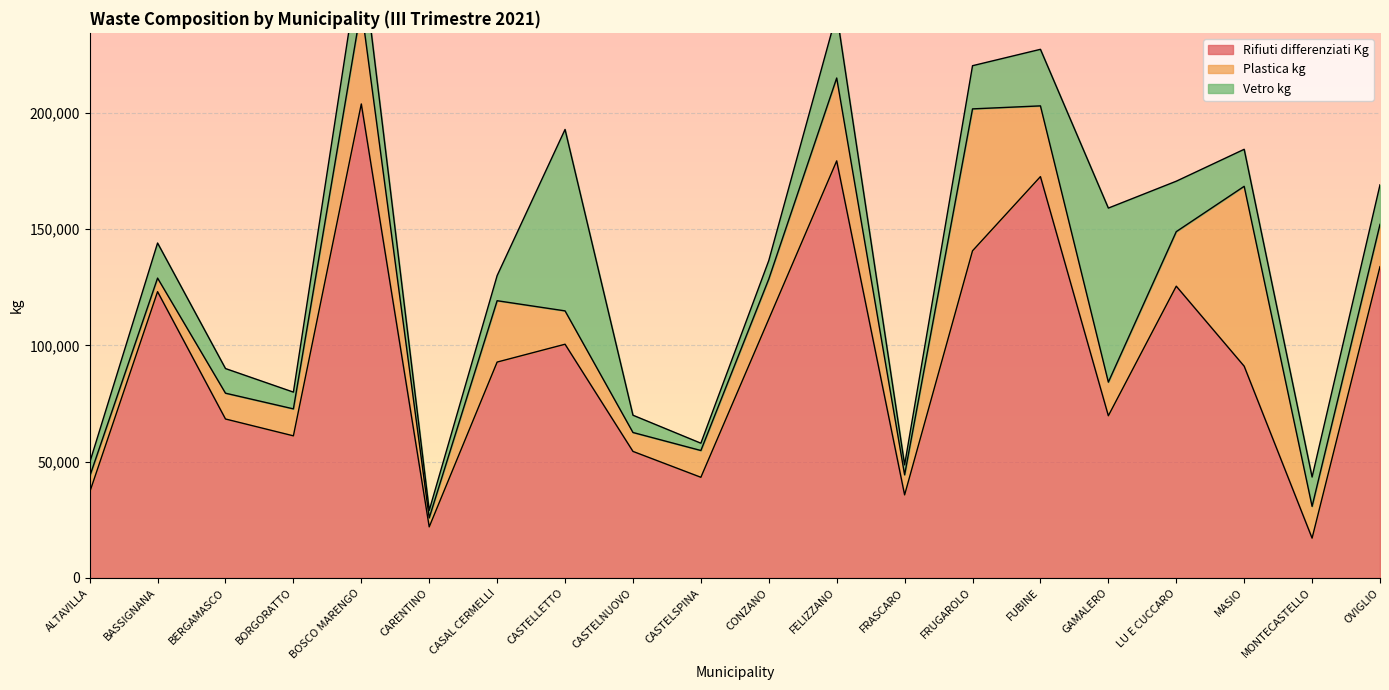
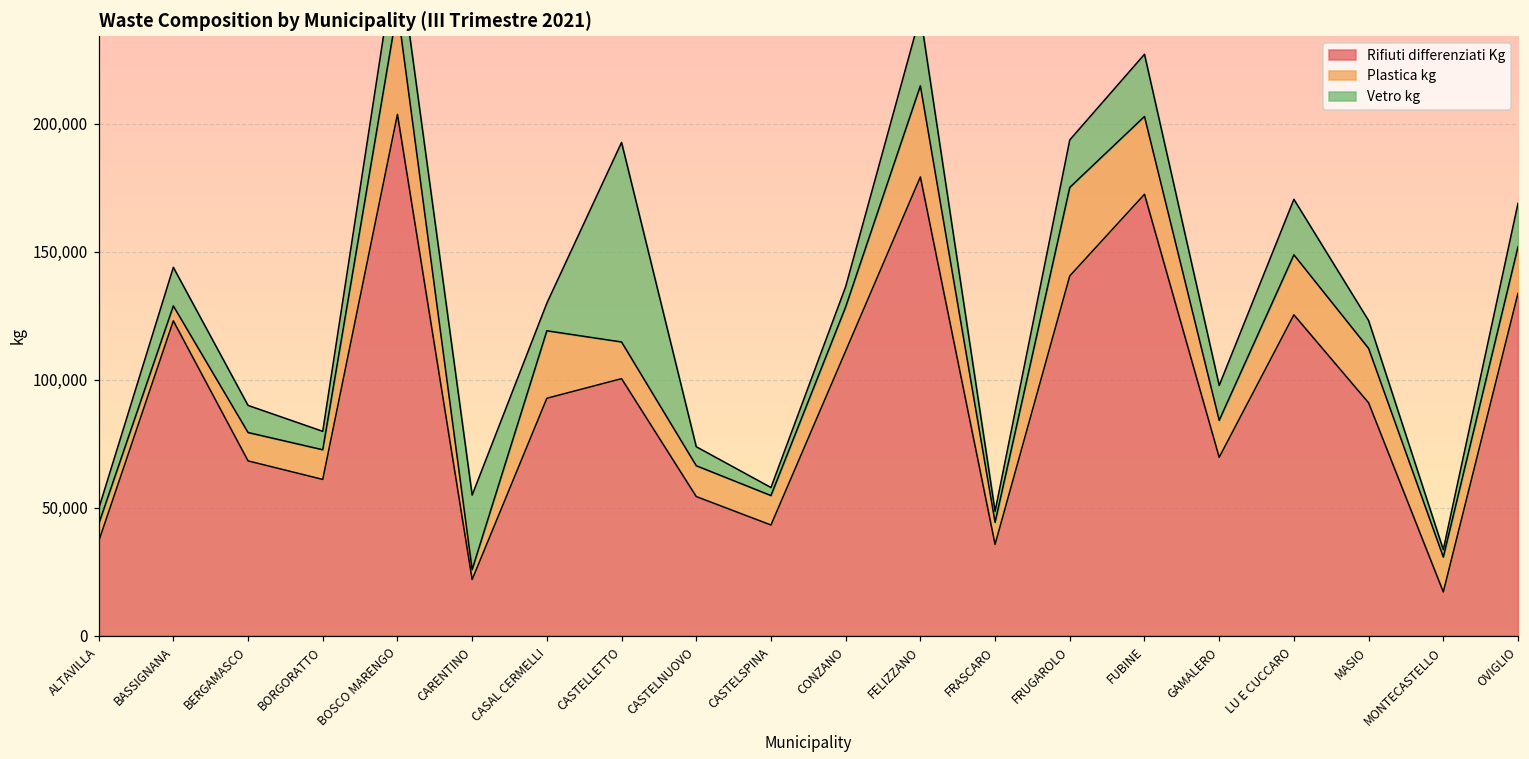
  {
    "Rifiuti differenziati Kg": {
      "ALTAVILLA": "37,000",
      "BASSIGNANA": "123,000",
      "BERGAMASCO": "68,000",
      "BORGORATTO": "61,000",
      "BOSCO MARENGO": "204,000",
      "CARENTINO": "22,000",
      "CASAL CERMELLI": "93,000",
      "CASTELLETTO": "100,000",
      "CASTELNUOVO": "54,000",
      "CASTELSPINA": "43,000",
      "CONZANO": "111,000",
      "FELIZZANO": "179,000",
      "FRASCARO": "36,000",
      "FRUGAROLO": "141,000",
      "FUBINE": "173,000",
      "GAMALERO": "70,000",
      "LU E CUCCARO": "125,000",
      "MASIO": "91,000",
      "MONTECASTELLO": "17,000",
      "OVIGLIO": "134,000"
    },
    "Plastica kg": {
      "ALTAVILLA": "7,000",
      "BASSIGNANA": "6,000",
      "BERGAMASCO": "11,000",
      "BORGORATTO": "12,000",
      "CARENTINO": "4,000",
      "CASAL CERMELLI": "26,000",
      "CASTELLETTO": "14,000",
-     "CASTELNUOVO": "8,000",
+     "CASTELNUOVO": "12,000",
      "CASTELSPINA": "12,000",
      "CONZANO": "17,000",
      "FELIZZANO": "36,000",
      "FRASCARO": "9,000",
-     "FRUGAROLO": "61,000",
+     "FRUGAROLO": "35,000",
      "FUBINE": "30,000",
      "GAMALERO": "14,000",
      "LU E CUCCARO": "23,000",
-     "MASIO": "77,000",
+     "MASIO": "21,000",
      "MONTECASTELLO": "14,000",
      "OVIGLIO": "18,000"
    },
    "Vetro kg": {
      "ALTAVILLA": "6,000",
      "BASSIGNANA": "15,000",
      "BERGAMASCO": "11,000",
      "BORGORATTO": "7,000",
-     "CARENTINO": "3,000",
+     "CARENTINO": "29,000",
      "CASAL CERMELLI": "11,000",
      "CASTELLETTO": "78,000",
      "CASTELNUOVO": "7,000",
      "CASTELSPINA": "3,000",
      "CONZANO": "8,000",
      "FRASCARO": "4,000",
      "FRUGAROLO": "19,000",
      "FUBINE": "24,000",
-     "GAMALERO": "75,000",
+     "GAMALERO": "14,000",
      "LU E CUCCARO": "22,000",
-     "MASIO": "16,000",
-     "MONTECASTELLO": "13,000",
+     "MASIO": "11,000",
+     "MONTECASTELLO": "3,000",
      "OVIGLIO": "17,000"
    }
  }
